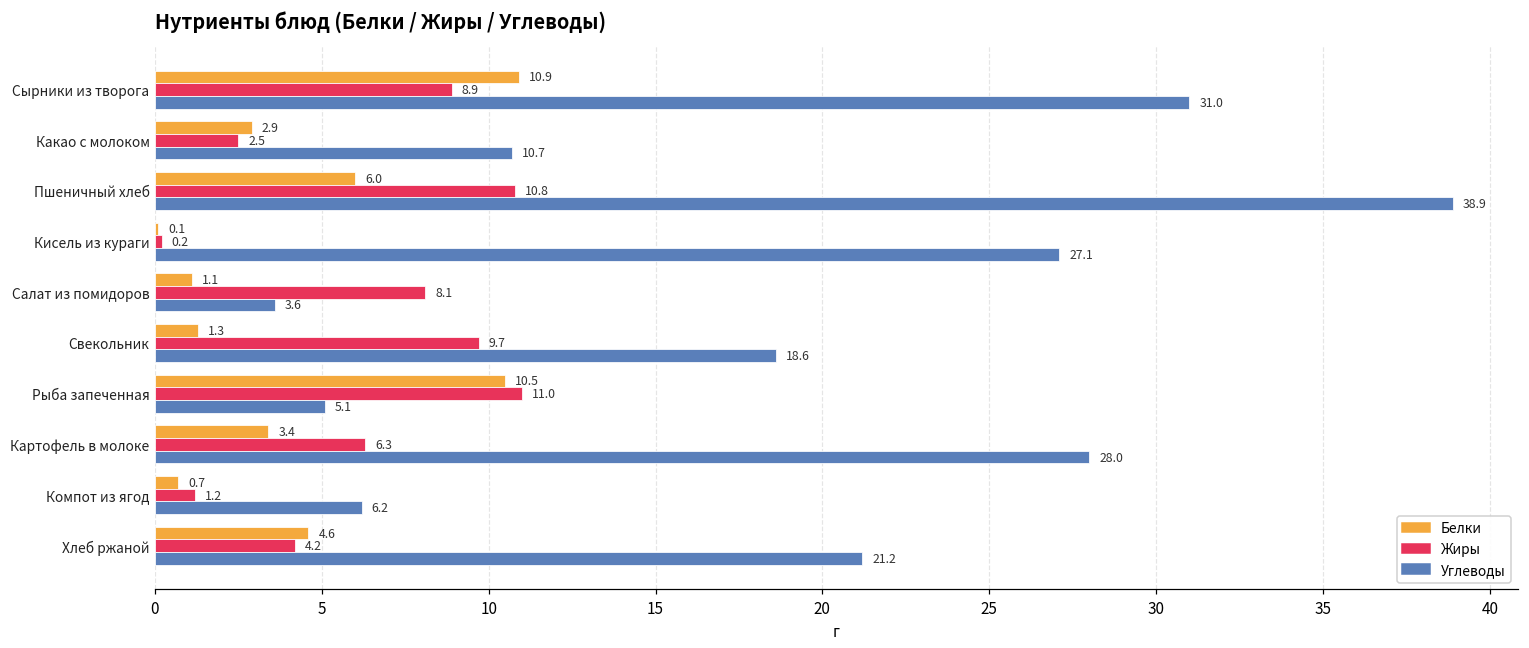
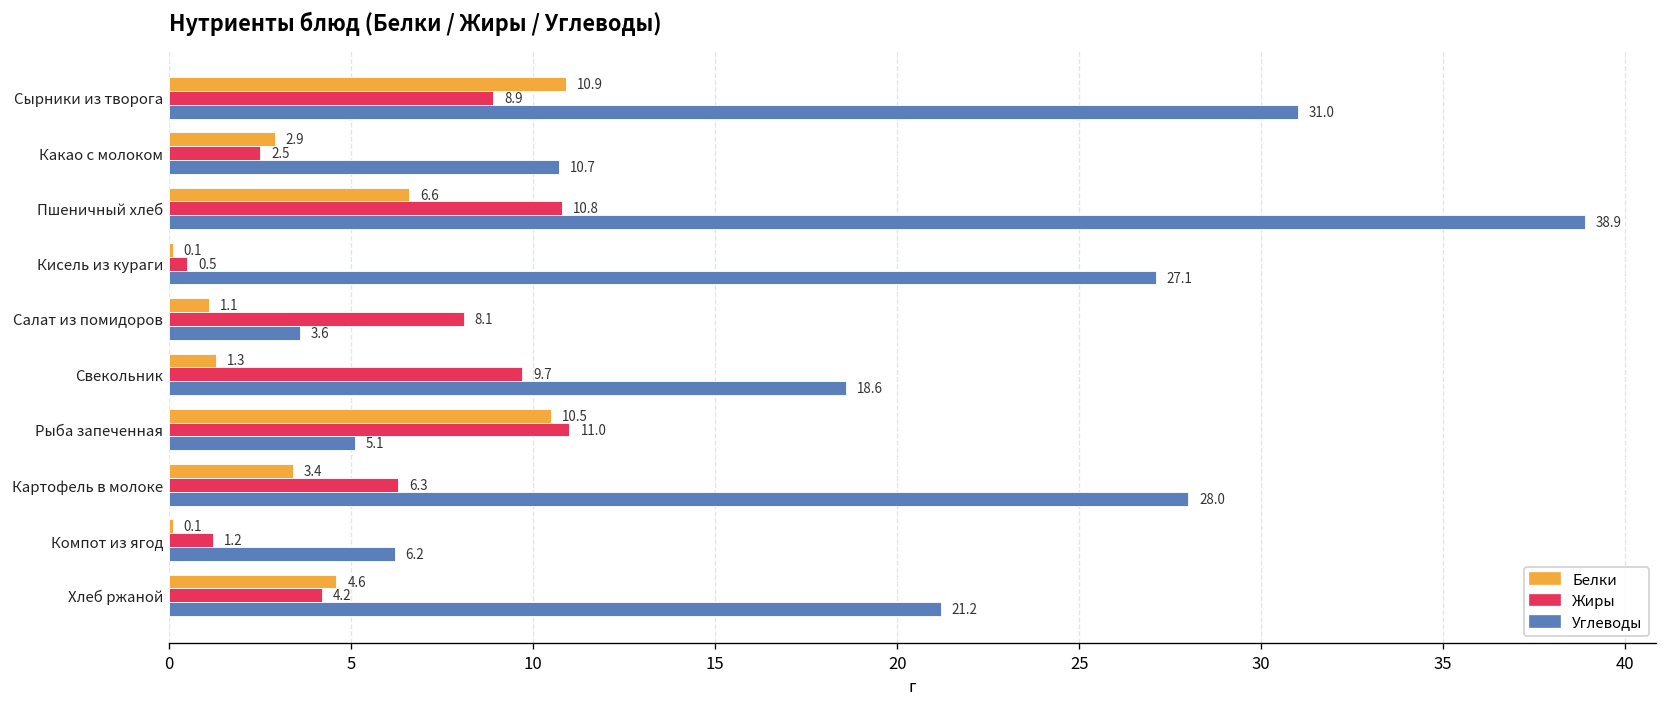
  {
    "Белки": {
      "Сырники из творога": 10.9,
      "Какао с молоком": 2.9,
-     "Пшеничный хлеб": 6.0,
+     "Пшеничный хлеб": 6.6,
      "Кисель из кураги": 0.1,
      "Салат из помидоров": 1.1,
      "Свекольник": 1.3,
      "Рыба запеченная": 10.5,
      "Картофель в молоке": 3.4,
-     "Компот из ягод": 0.7,
+     "Компот из ягод": 0.1,
      "Хлеб ржаной": 4.6
    },
    "Жиры": {
      "Сырники из творога": 8.9,
      "Какао с молоком": 2.5,
      "Пшеничный хлеб": 10.8,
-     "Кисель из кураги": 0.2,
+     "Кисель из кураги": 0.5,
      "Салат из помидоров": 8.1,
      "Свекольник": 9.7,
      "Рыба запеченная": 11.0,
      "Картофель в молоке": 6.3,
      "Компот из ягод": 1.2,
      "Хлеб ржаной": 4.2
    },
    "Углеводы": {
      "Сырники из творога": 31.0,
      "Какао с молоком": 10.7,
      "Пшеничный хлеб": 38.9,
      "Кисель из кураги": 27.1,
      "Салат из помидоров": 3.6,
      "Свекольник": 18.6,
      "Рыба запеченная": 5.1,
      "Картофель в молоке": 28.0,
      "Компот из ягод": 6.2,
      "Хлеб ржаной": 21.2
    }
  }
